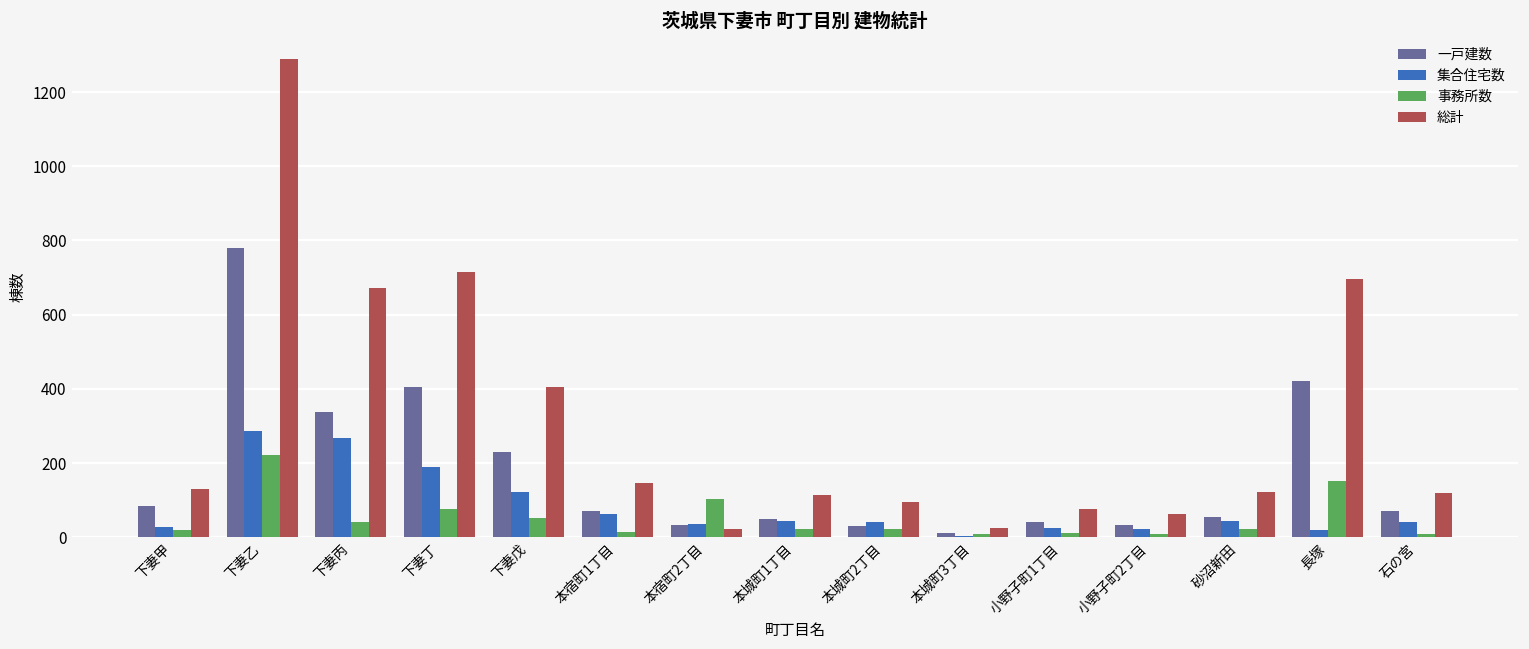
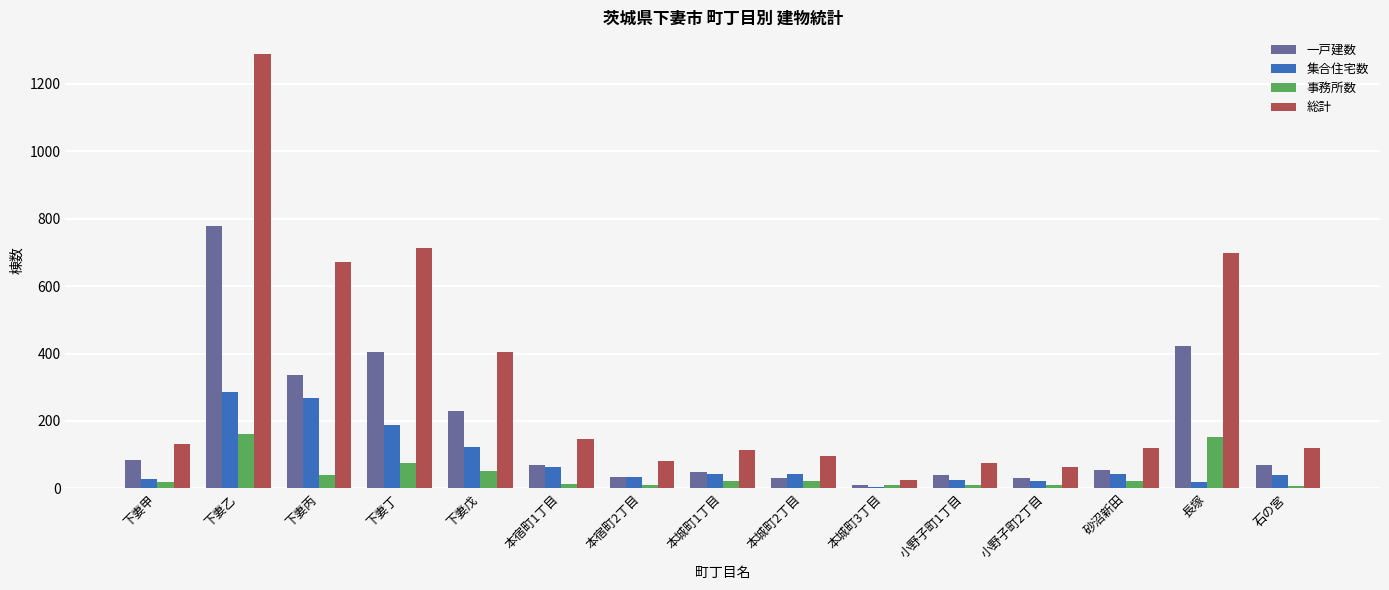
  {
    "一戸建数": {
      "下妻甲": 90,
      "下妻乙": 780,
      "下妻丙": 340,
      "下妻丁": 410,
      "下妻戊": 230,
      "本宿町1丁目": 70,
      "本宿町2丁目": 30,
      "本城町1丁目": 50,
      "本城町2丁目": 30,
      "本城町3丁目": 10,
      "小野子町1丁目": 40,
      "小野子町2丁目": 30,
      "砂沼新田": 60,
      "長塚": 420,
      "石の宮": 70
    },
    "集合住宅数": {
      "下妻甲": 30,
      "下妻乙": 290,
      "下妻丙": 270,
      "下妻丁": 190,
      "下妻戊": 120,
      "本宿町1丁目": 60,
      "本宿町2丁目": 40,
      "本城町1丁目": 40,
      "本城町2丁目": 40,
      "小野子町1丁目": 30,
      "小野子町2丁目": 20,
      "砂沼新田": 40,
      "長塚": 20,
      "石の宮": 40
    },
    "事務所数": {
      "下妻甲": 20,
-     "下妻乙": 220,
+     "下妻乙": 160,
      "下妻丙": 40,
      "下妻丁": 80,
      "下妻戊": 50,
      "本宿町1丁目": 10,
-     "本宿町2丁目": 100,
+     "本宿町2丁目": 10,
      "本城町1丁目": 20,
      "本城町2丁目": 20,
      "本城町3丁目": 10,
      "小野子町1丁目": 10,
      "小野子町2丁目": 10,
      "砂沼新田": 20,
      "長塚": 150,
      "石の宮": 10
    },
    "総計": {
      "下妻甲": 130,
      "下妻乙": 1290,
      "下妻丙": 670,
      "下妻丁": 710,
      "下妻戊": 400,
      "本宿町1丁目": 150,
-     "本宿町2丁目": 20,
+     "本宿町2丁目": 80,
      "本城町1丁目": 110,
      "本城町2丁目": 100,
      "本城町3丁目": 20,
      "小野子町1丁目": 80,
      "小野子町2丁目": 60,
      "砂沼新田": 120,
      "長塚": 700,
      "石の宮": 120
    }
  }
